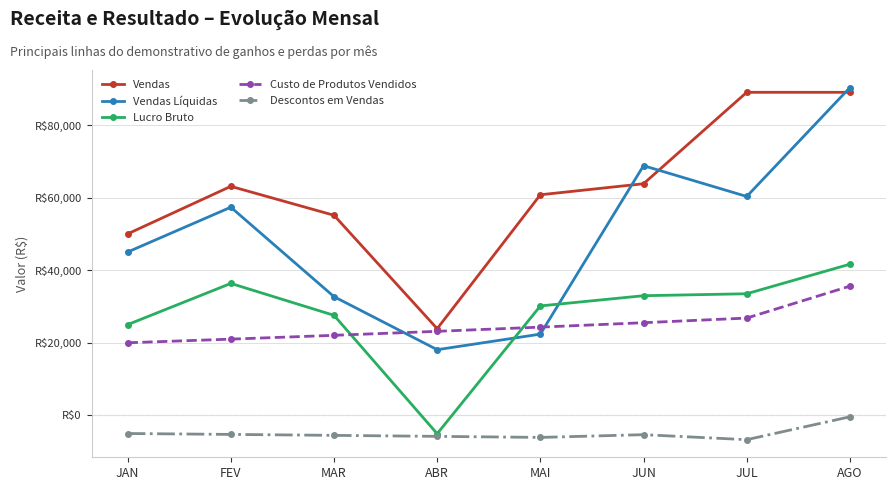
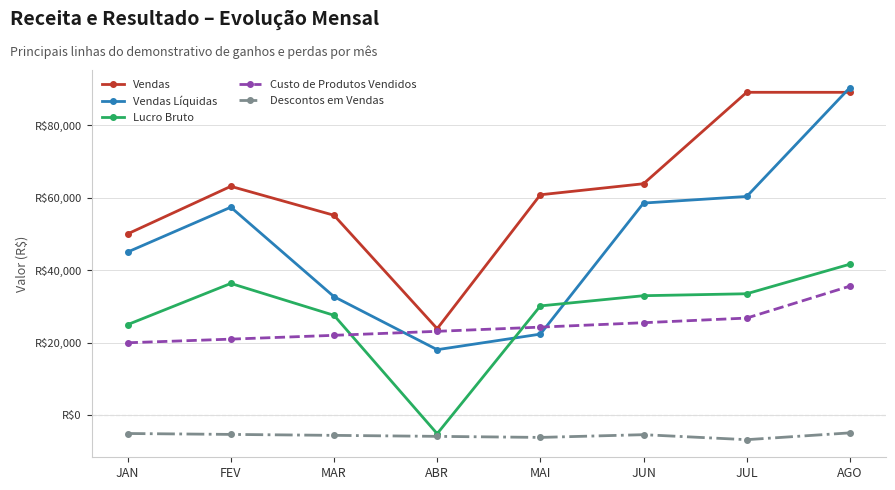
  {
    "Vendas": {
      "JAN": "R$50,000",
      "FEV": "R$63,000",
      "MAR": "R$55,000",
      "ABR": "R$24,000",
      "MAI": "R$61,000",
      "JUN": "R$64,000",
      "JUL": "R$89,000",
      "AGO": "R$89,000"
    },
    "Vendas Líquidas": {
      "JAN": "R$45,000",
      "FEV": "R$57,000",
      "MAR": "R$33,000",
      "ABR": "R$18,000",
      "MAI": "R$22,000",
-     "JUN": "R$69,000",
+     "JUN": "R$58,000",
      "JUL": "R$60,000",
      "AGO": "R$90,000"
    },
    "Lucro Bruto": {
      "JAN": "R$25,000",
      "FEV": "R$36,000",
      "MAR": "R$28,000",
      "ABR": "R$-5,000",
      "MAI": "R$30,000",
      "JUN": "R$33,000",
      "JUL": "R$34,000",
      "AGO": "R$42,000"
    },
    "Custo de Produtos Vendidos": {
      "JAN": "R$20,000",
      "FEV": "R$21,000",
      "MAR": "R$22,000",
      "ABR": "R$23,000",
      "MAI": "R$24,000",
      "JUN": "R$26,000",
      "JUL": "R$27,000",
      "AGO": "R$36,000"
    },
    "Descontos em Vendas": {
      "JAN": "R$-5,000",
      "FEV": "R$-5,000",
      "MAR": "R$-6,000",
      "ABR": "R$-6,000",
      "MAI": "R$-6,000",
      "JUN": "R$-5,000",
      "JUL": "R$-7,000",
-     "AGO": "R$0"
+     "AGO": "R$-5,000"
    }
  }
